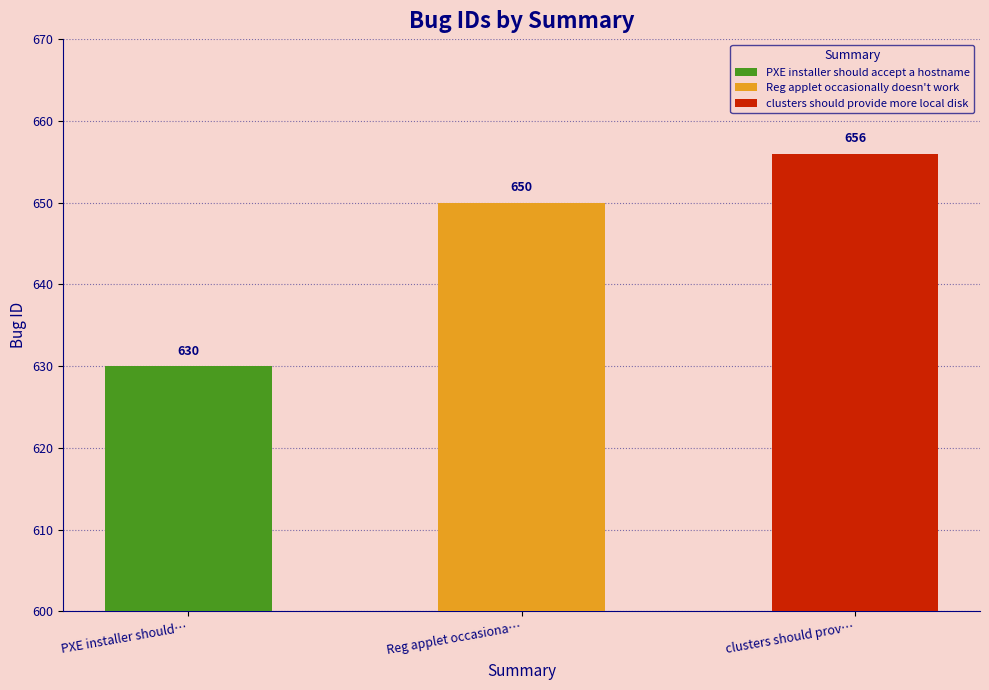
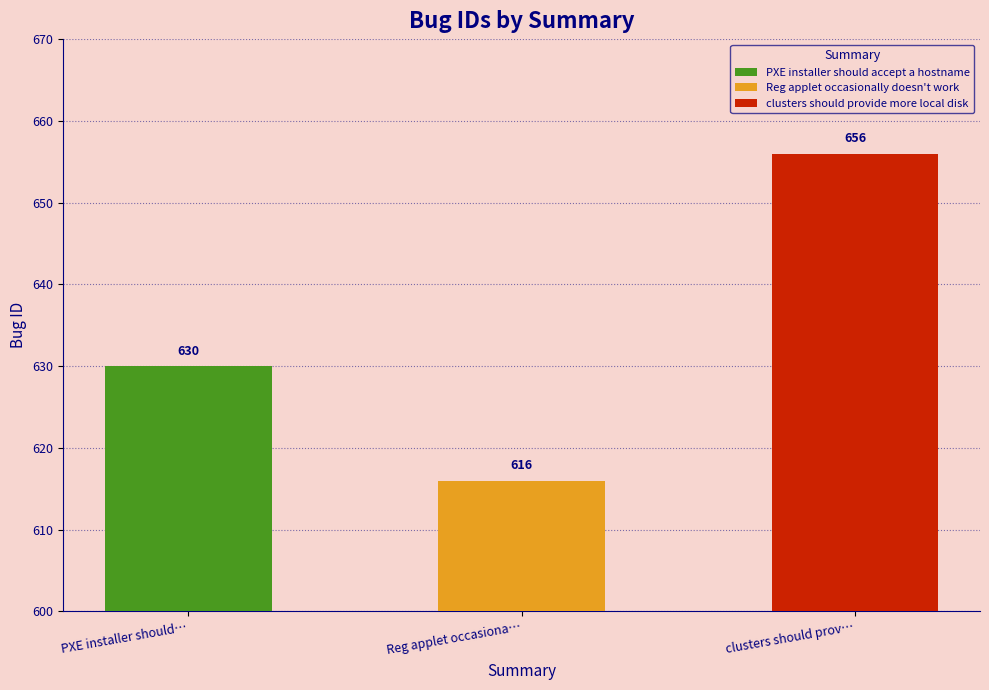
  {
    "PXE installer should…": 630,
-   "Reg applet occasiona…": 650,
+   "Reg applet occasiona…": 616,
    "clusters should prov…": 656
  }
